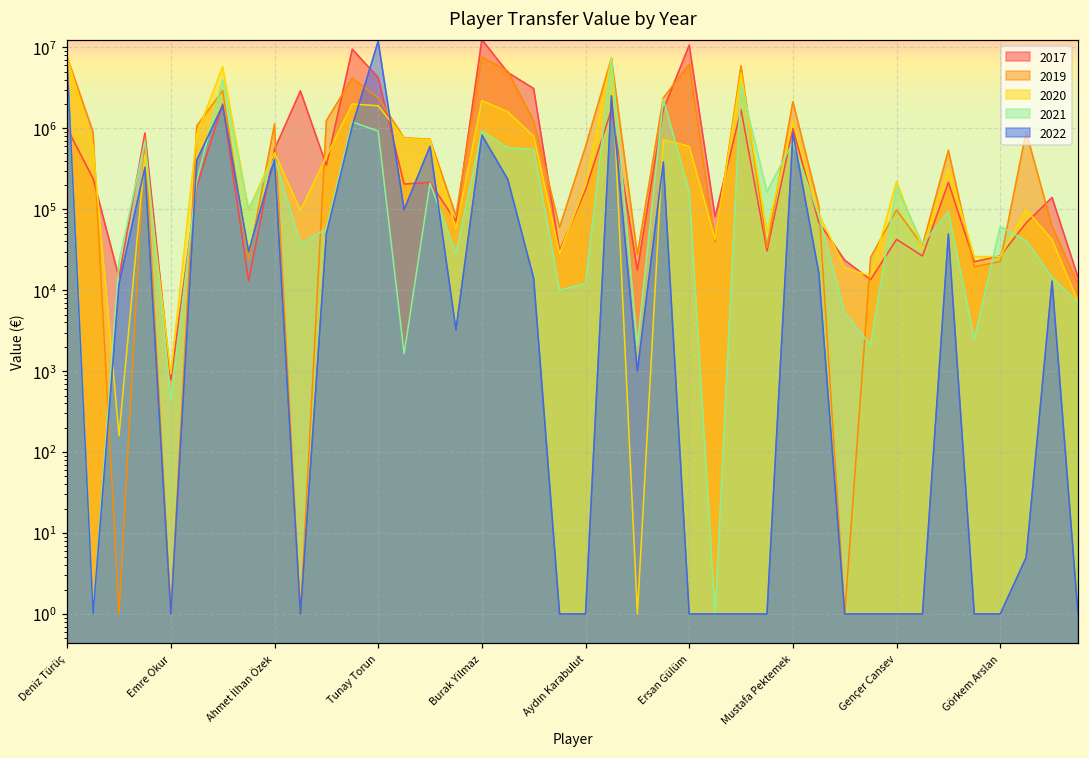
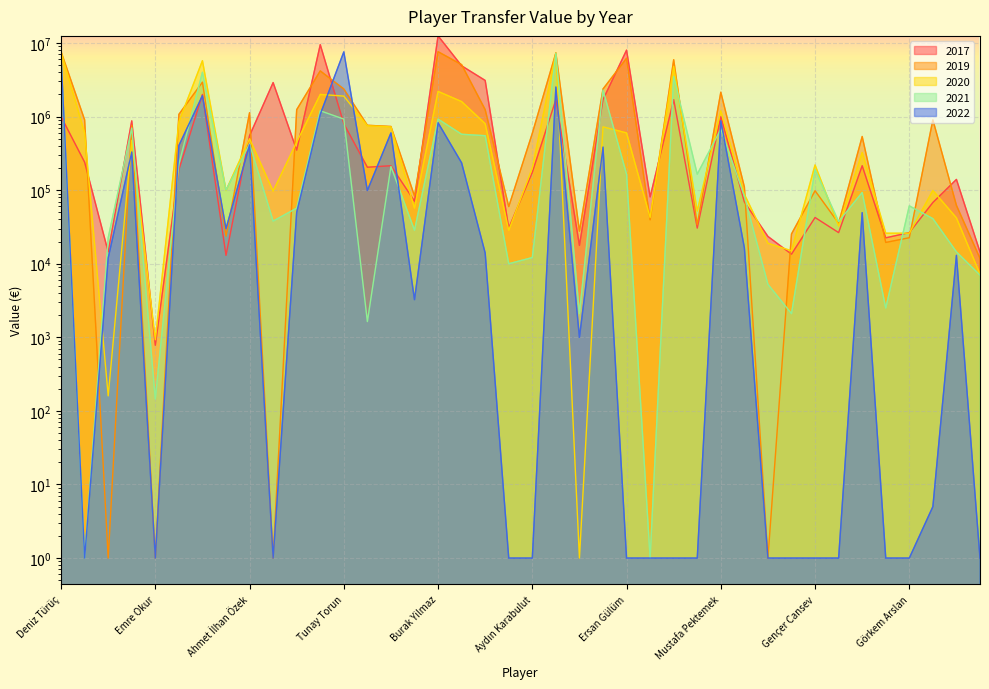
  {
    "2017": {
      "Deniz Türüç": 1000000,
      "Emre Okur": 800,
      "Ahmet İlhan Özek": 600000,
-     "Tunay Torun": 4000000,
+     "Tunay Torun": 800000,
      "Burak Yilmaz": 13000000,
      "Aydın Karabulut": 180000,
-     "Ersan Gülüm": 11000000,
+     "Ersan Gülüm": 8000000,
      "Mustafa Pektemek": 1000000,
      "Gençer Cansev": 40000
    },
    "2021": {
-     "Emre Okur": 400,
+     "Emre Okur": 150,
      "Tunay Torun": 900000,
      "Burak Yilmaz": 900000,
      "Aydın Karabulut": 12000,
      "Ersan Gülüm": 170000,
      "Mustafa Pektemek": 700000,
      "Gençer Cansev": 190000,
      "Görkem Arslan": 60000
    },
    "2022": {
-     "Tunay Torun": 12000000,
+     "Tunay Torun": 8000000,
      "Burak Yilmaz": 800000,
      "Aydın Karabulut": 1,
      "Ersan Gülüm": 1,
      "Mustafa Pektemek": 900000,
      "Gençer Cansev": 1,
      "Görkem Arslan": 1
    }
  }
